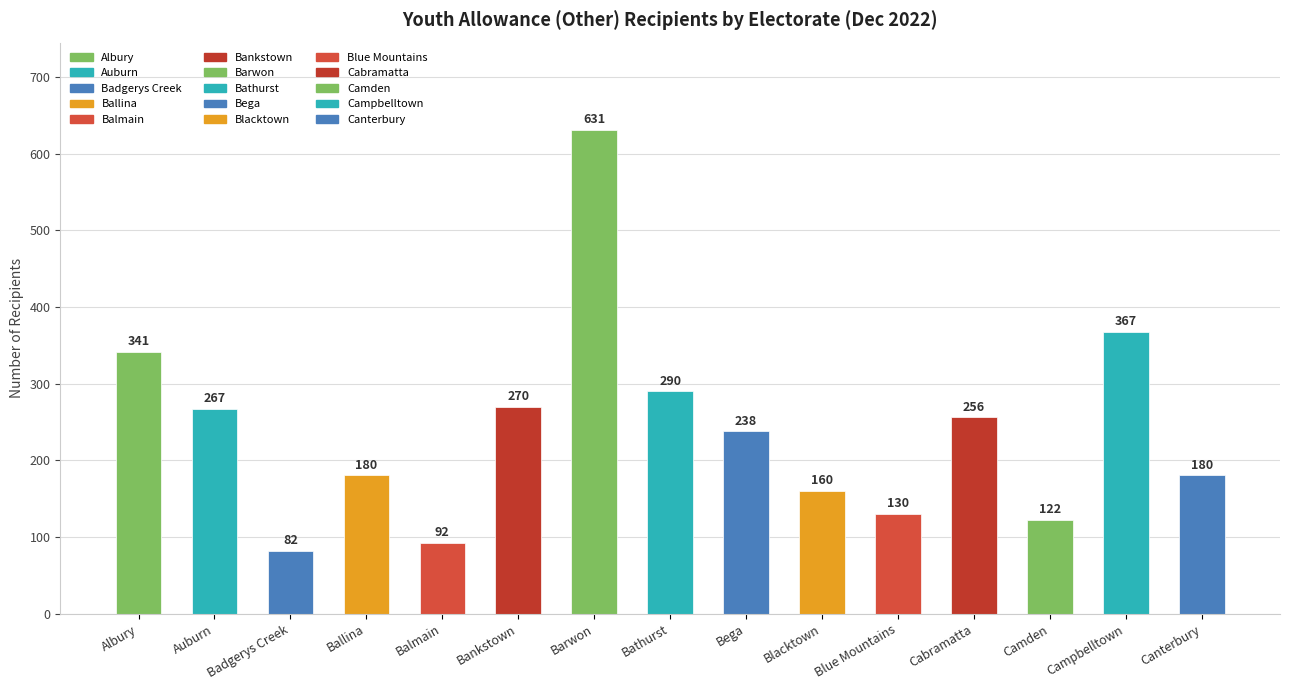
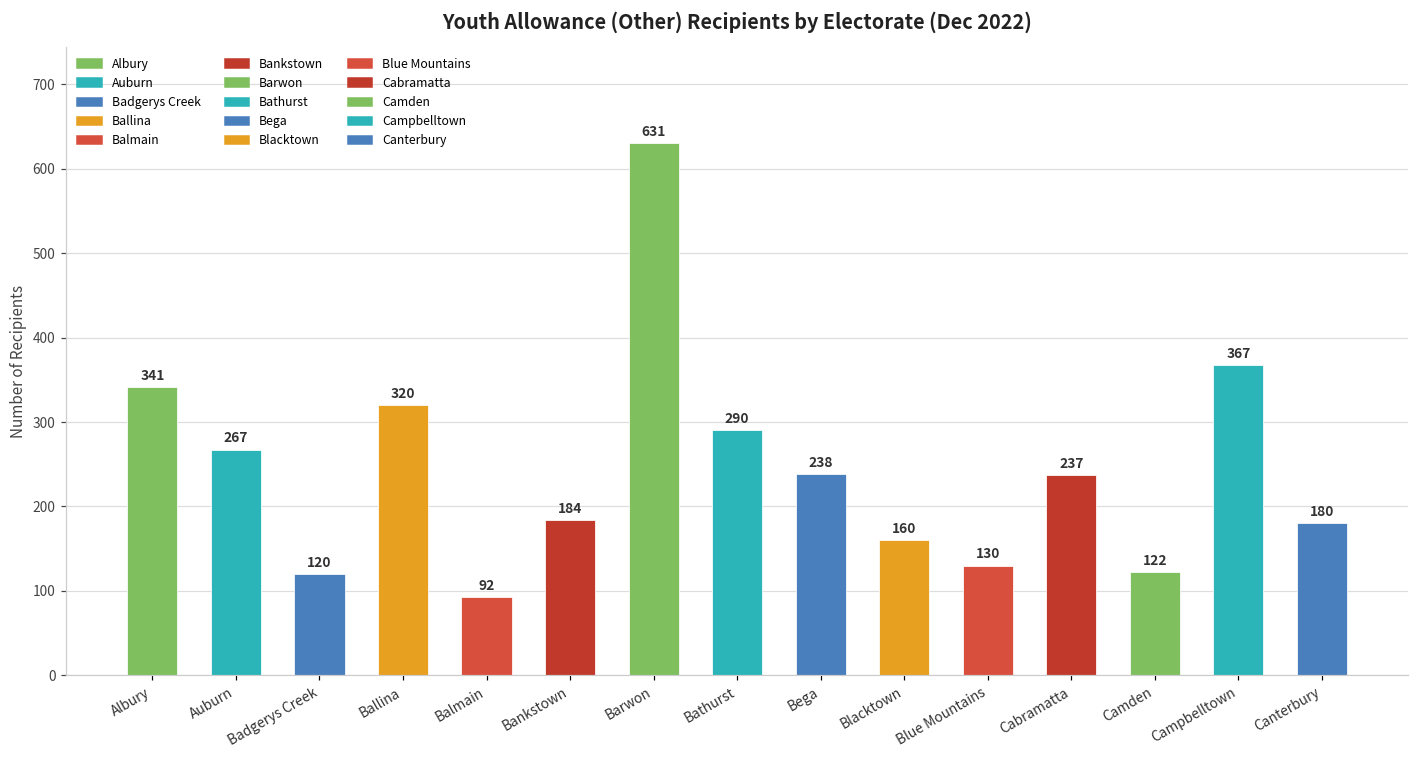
  {
    "Albury": 341,
    "Auburn": 267,
-   "Badgerys Creek": 82,
-   "Ballina": 180,
+   "Badgerys Creek": 120,
+   "Ballina": 320,
    "Balmain": 92,
-   "Bankstown": 270,
+   "Bankstown": 184,
    "Barwon": 631,
    "Bathurst": 290,
    "Bega": 238,
    "Blacktown": 160,
    "Blue Mountains": 130,
-   "Cabramatta": 256,
+   "Cabramatta": 237,
    "Camden": 122,
    "Campbelltown": 367,
    "Canterbury": 180
  }
